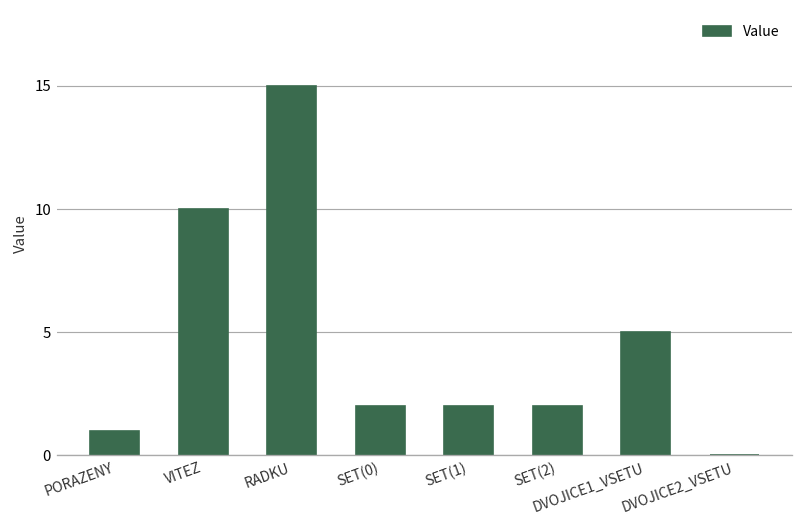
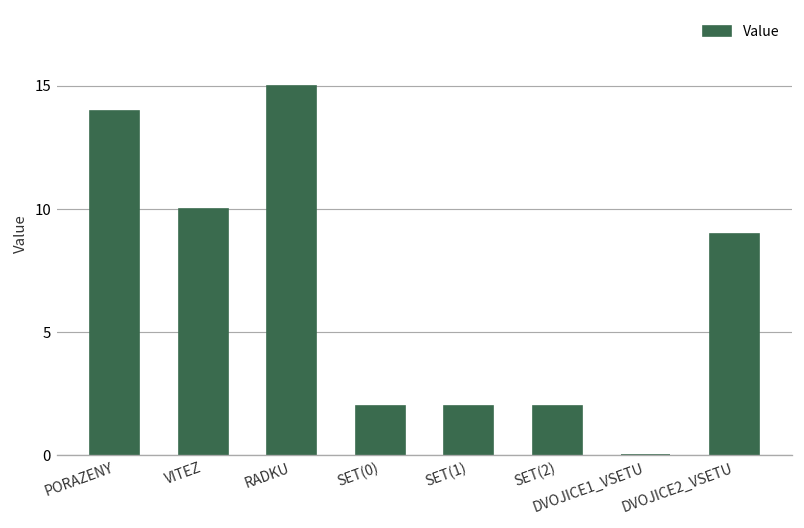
  {
-   "PORAZENY": 1,
+   "PORAZENY": 14,
    "VITEZ": 10,
    "RADKU": 15,
    "SET(0)": 2,
    "SET(1)": 2,
    "SET(2)": 2,
-   "DVOJICE1_VSETU": 5,
-   "DVOJICE2_VSETU": 0
+   "DVOJICE1_VSETU": 0,
+   "DVOJICE2_VSETU": 9
  }
